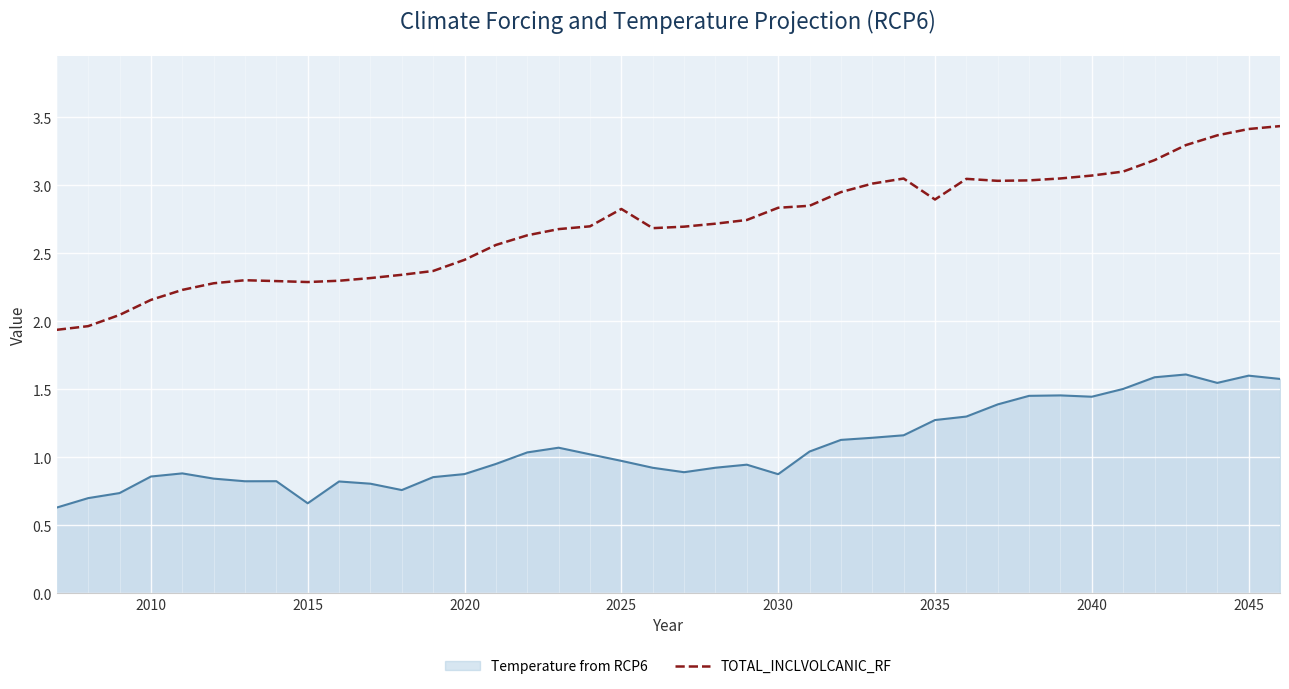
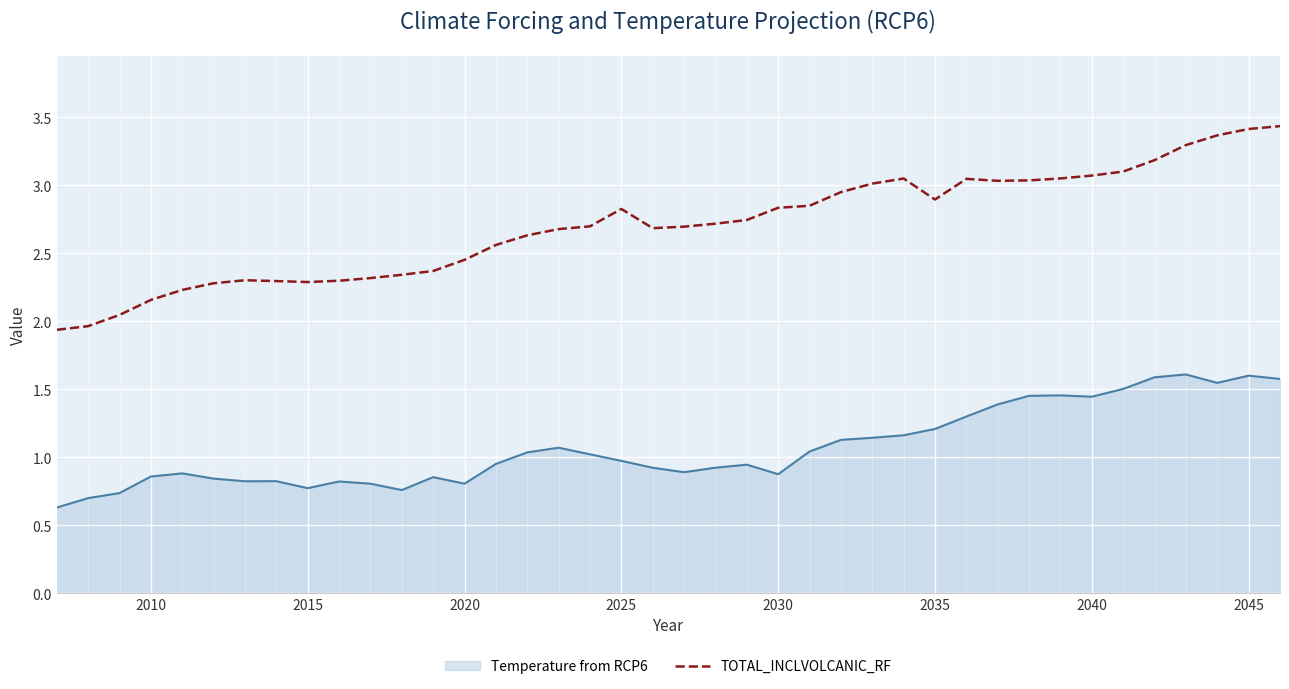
  {
    "TOTAL_INCLVOLCANIC_RF": {
      "2010": 2.16,
      "2015": 2.29,
      "2020": 2.45,
      "2025": 2.83,
      "2030": 2.83,
      "2035": 2.90,
      "2040": 3.07,
      "2045": 3.41
    },
    "Temperature from RCP6": {
      "2010": 0.86,
-     "2015": 0.66,
-     "2020": 0.88,
+     "2015": 0.77,
+     "2020": 0.81,
      "2025": 0.97,
      "2030": 0.88,
-     "2035": 1.27,
+     "2035": 1.21,
      "2040": 1.44,
      "2045": 1.60
    }
  }
